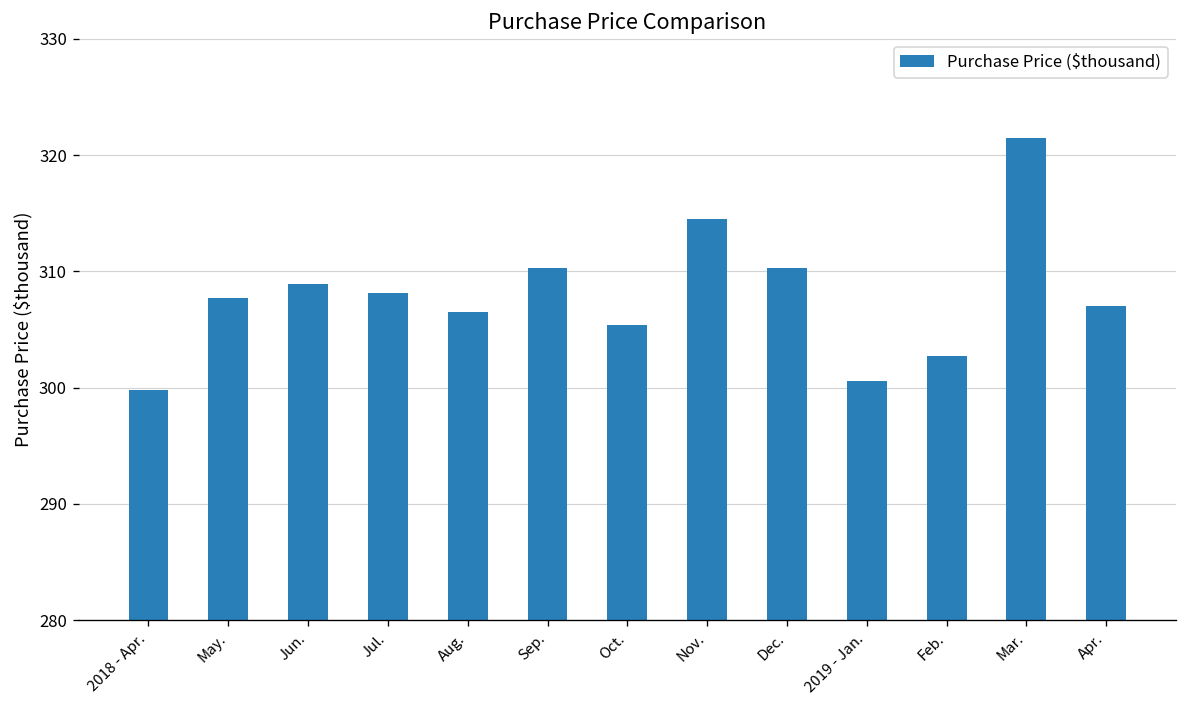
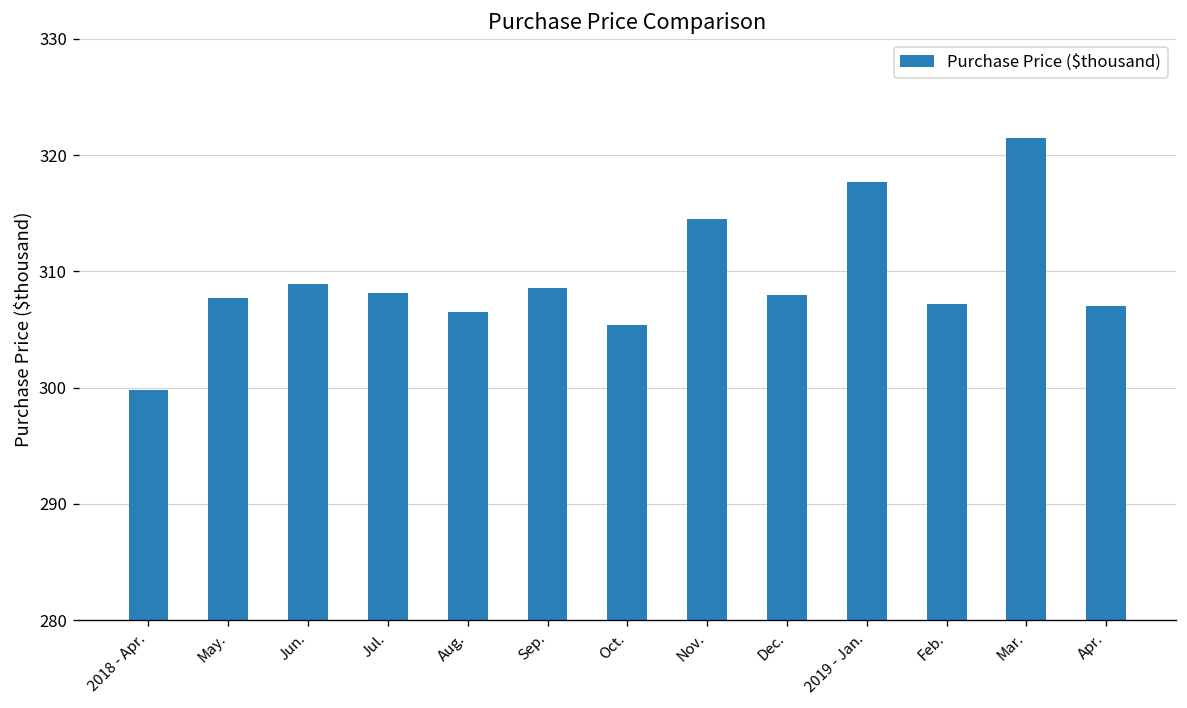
  {
    "2018 - Apr.": 300,
    "May.": 308,
    "Jun.": 309,
    "Jul.": 308,
    "Aug.": 307,
-   "Sep.": 310,
+   "Sep.": 309,
    "Oct.": 305,
    "Nov.": 315,
-   "Dec.": 310,
-   "2019 - Jan.": 301,
-   "Feb.": 303,
+   "Dec.": 308,
+   "2019 - Jan.": 318,
+   "Feb.": 307,
    "Mar.": 322,
    "Apr.": 307
  }
